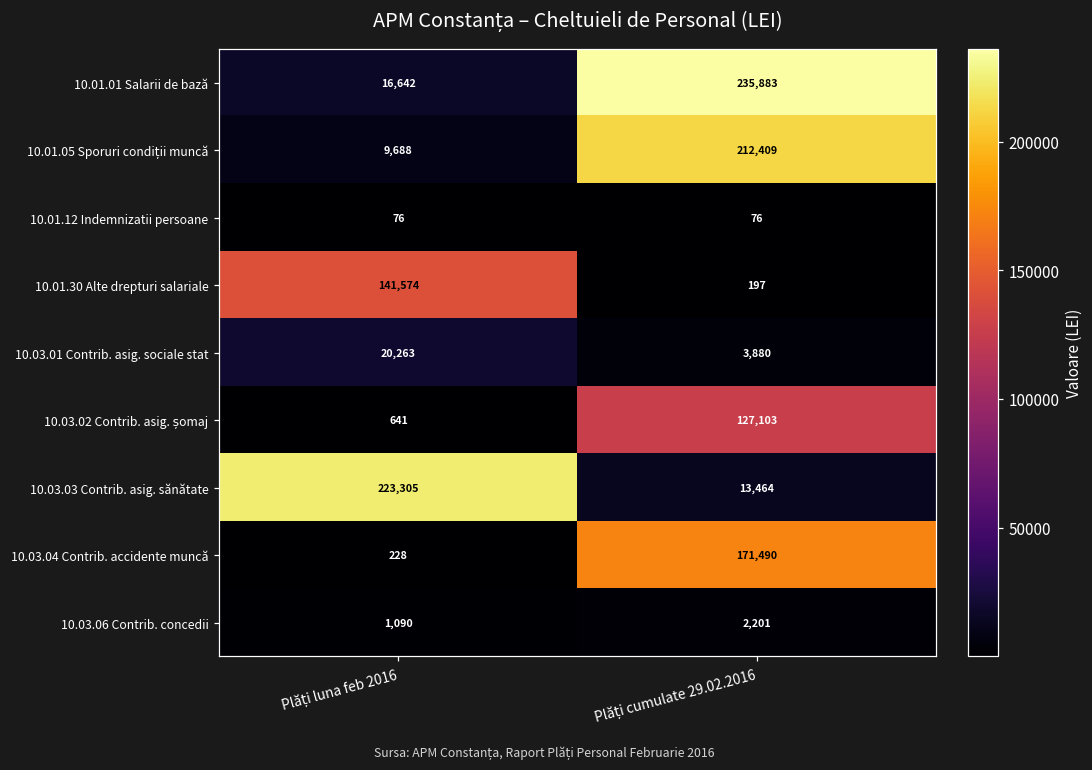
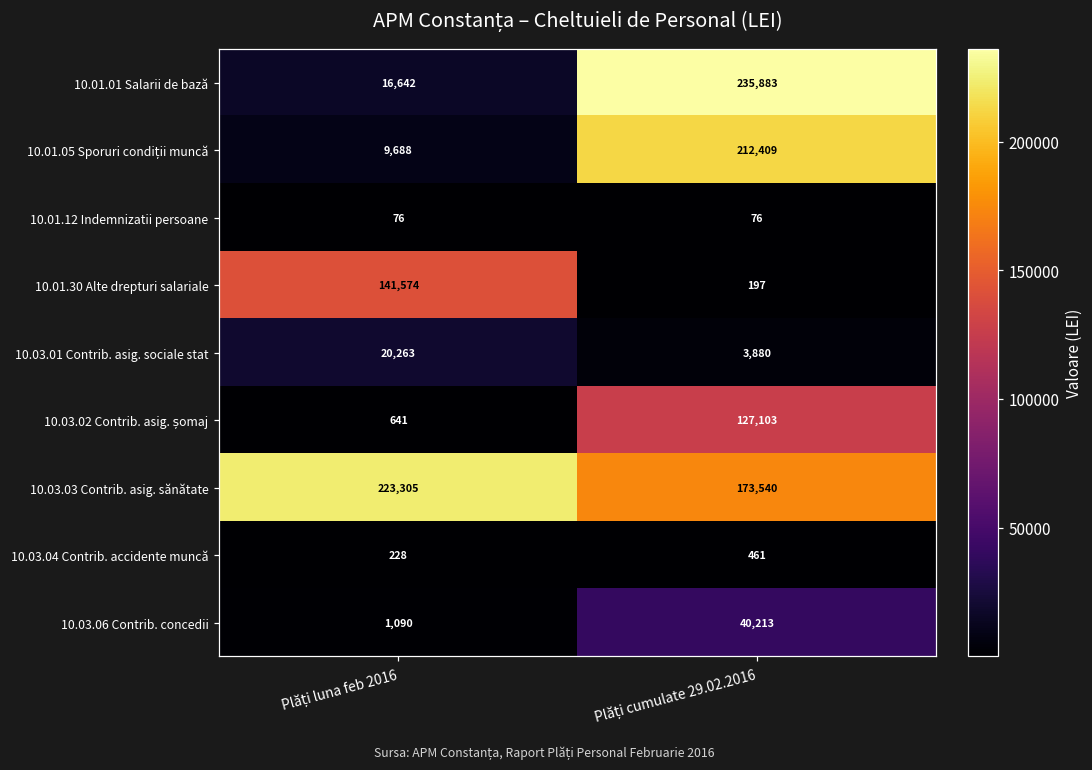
  {
    "10.01.01 Salarii de bază": {
      "Plăți luna feb 2016": "16,642",
      "Plăți cumulate 29.02.2016": "235,883"
    },
    "10.01.05 Sporuri condiții muncă": {
      "Plăți luna feb 2016": "9,688",
      "Plăți cumulate 29.02.2016": "212,409"
    },
    "10.01.12 Indemnizatii persoane": {
      "Plăți luna feb 2016": "76",
      "Plăți cumulate 29.02.2016": "76"
    },
    "10.01.30 Alte drepturi salariale": {
      "Plăți luna feb 2016": "141,574",
      "Plăți cumulate 29.02.2016": "197"
    },
    "10.03.01 Contrib. asig. sociale stat": {
      "Plăți luna feb 2016": "20,263",
      "Plăți cumulate 29.02.2016": "3,880"
    },
    "10.03.02 Contrib. asig. șomaj": {
      "Plăți luna feb 2016": "641",
      "Plăți cumulate 29.02.2016": "127,103"
    },
    "10.03.03 Contrib. asig. sănătate": {
      "Plăți luna feb 2016": "223,305",
-     "Plăți cumulate 29.02.2016": "13,464"
+     "Plăți cumulate 29.02.2016": "173,540"
    },
    "10.03.04 Contrib. accidente muncă": {
      "Plăți luna feb 2016": "228",
-     "Plăți cumulate 29.02.2016": "171,490"
+     "Plăți cumulate 29.02.2016": "461"
    },
    "10.03.06 Contrib. concedii": {
      "Plăți luna feb 2016": "1,090",
-     "Plăți cumulate 29.02.2016": "2,201"
+     "Plăți cumulate 29.02.2016": "40,213"
    }
  }
